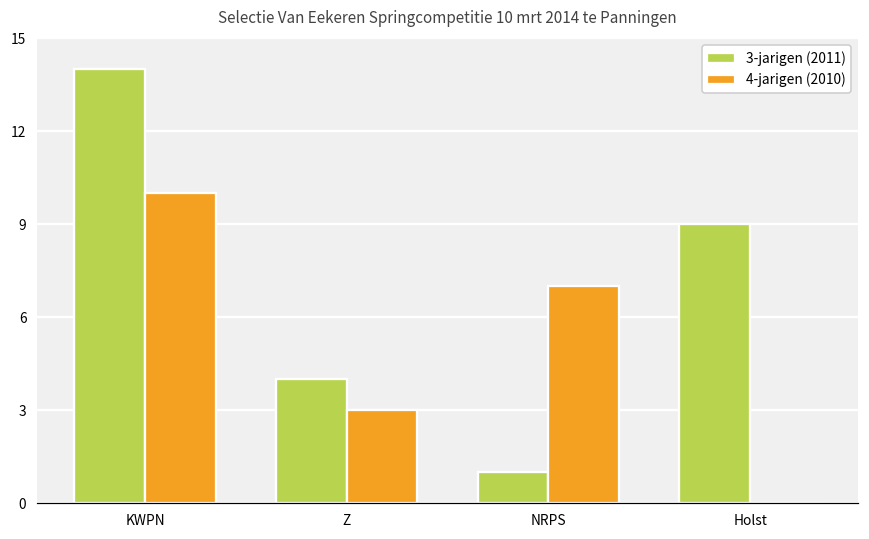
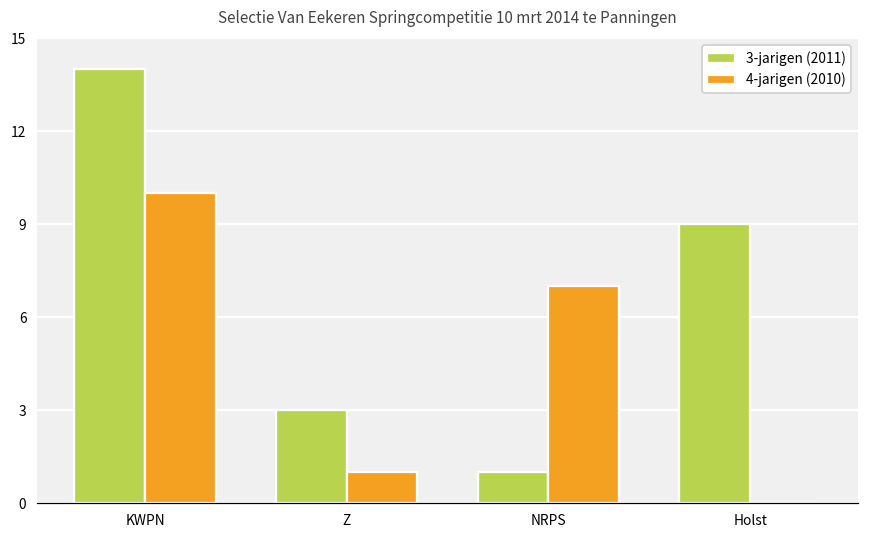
  {
    "3-jarigen (2011)": {
      "KWPN": 14,
-     "Z": 4,
+     "Z": 3,
      "NRPS": 1,
      "Holst": 9
    },
    "4-jarigen (2010)": {
      "KWPN": 10,
-     "Z": 3,
+     "Z": 1,
      "NRPS": 7,
      "Holst": 0
    }
  }
